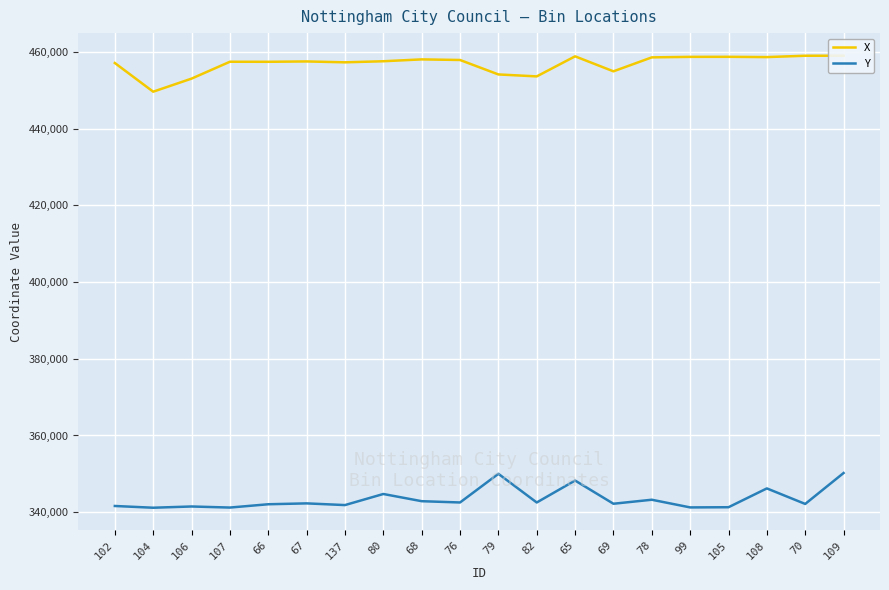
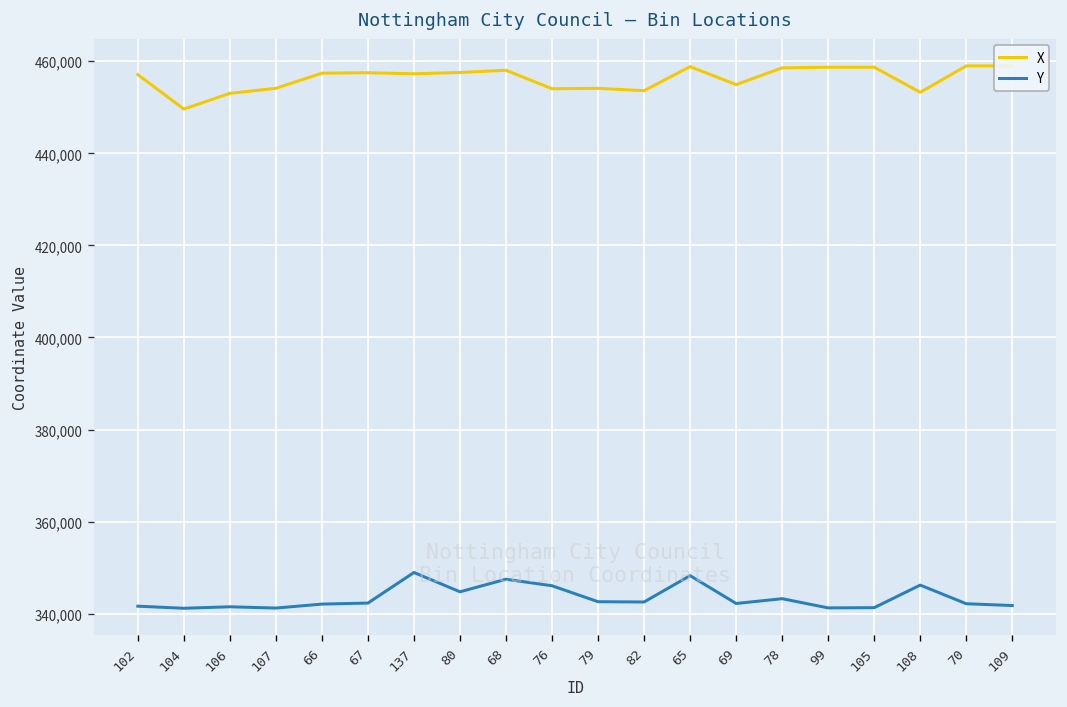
  {
    "X": {
      "102": "457,000",
      "104": "450,000",
      "106": "453,000",
-     "107": "457,000",
+     "107": "454,000",
      "66": "457,000",
      "67": "458,000",
      "137": "457,000",
      "80": "458,000",
      "68": "458,000",
-     "76": "458,000",
+     "76": "454,000",
      "79": "454,000",
      "82": "454,000",
      "65": "459,000",
      "69": "455,000",
      "78": "459,000",
      "99": "459,000",
      "105": "459,000",
-     "108": "459,000",
+     "108": "453,000",
      "70": "459,000"
    },
    "Y": {
      "102": "342,000",
      "104": "341,000",
      "106": "341,000",
      "107": "341,000",
      "66": "342,000",
      "67": "342,000",
-     "137": "342,000",
+     "137": "349,000",
      "80": "345,000",
-     "68": "343,000",
-     "76": "343,000",
-     "79": "350,000",
+     "68": "347,000",
+     "76": "346,000",
+     "79": "343,000",
      "82": "343,000",
      "65": "348,000",
      "69": "342,000",
      "78": "343,000",
      "99": "341,000",
      "105": "341,000",
      "108": "346,000",
      "70": "342,000",
-     "109": "350,000"
+     "109": "342,000"
    }
  }
